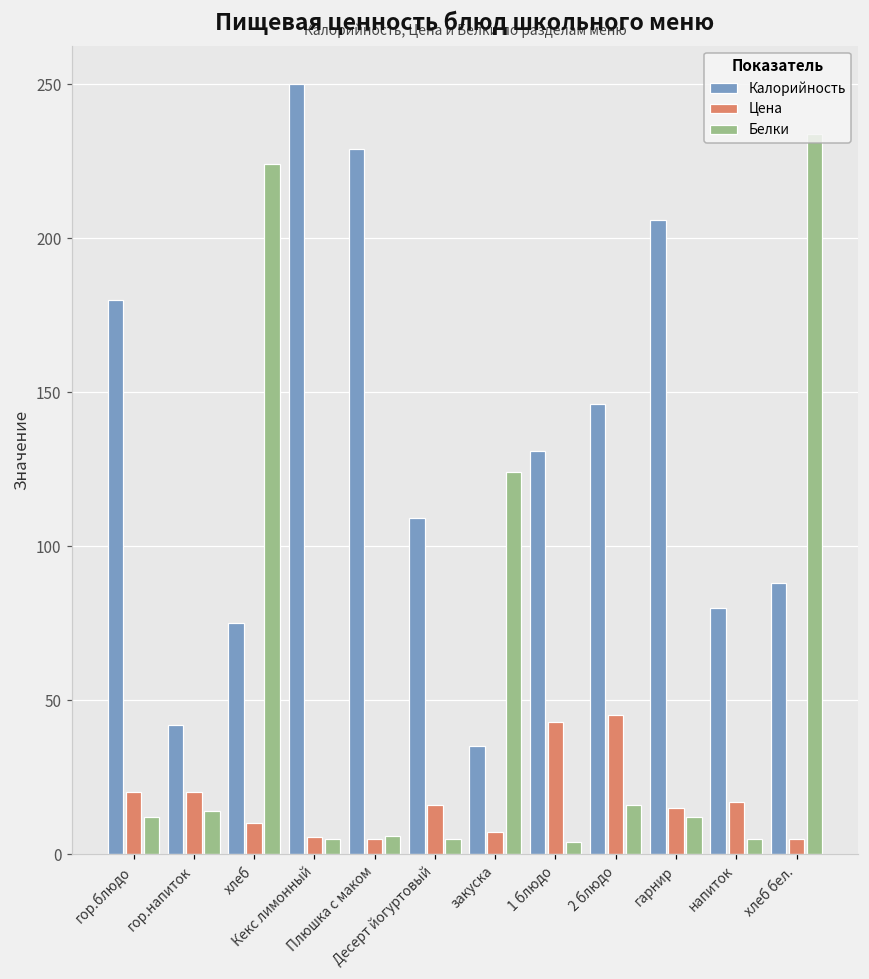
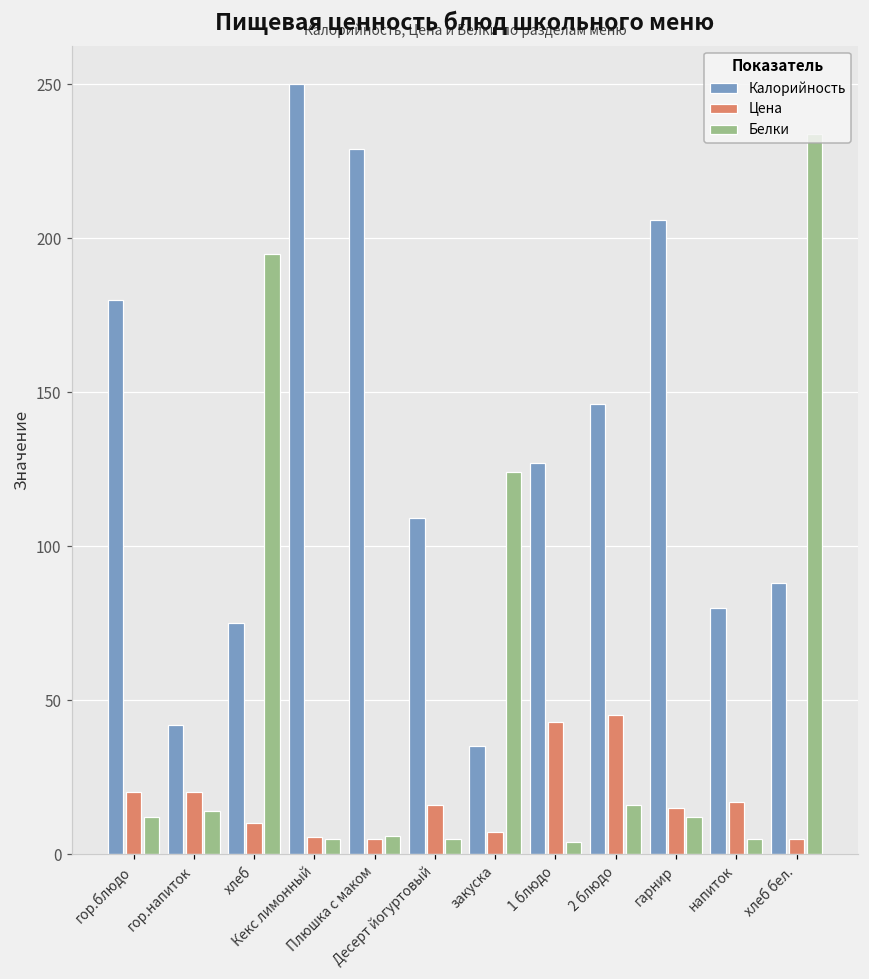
  {
    "Калорийность": {
      "гор.блюдо": 180,
      "гор.напиток": 42,
      "хлеб": 75,
      "Кекс лимонный": 250,
      "Плюшка с маком": 229,
      "Десерт йогуртовый": 109,
      "закуска": 35,
-     "1 блюдо": 131,
+     "1 блюдо": 127,
      "2 блюдо": 146,
      "гарнир": 206,
      "напиток": 80,
      "хлеб бел.": 88
    },
    "Цена": {
      "гор.блюдо": 20,
      "гор.напиток": 20,
      "хлеб": 10,
      "Кекс лимонный": 5,
      "Плюшка с маком": 5,
      "Десерт йогуртовый": 16,
      "закуска": 7,
      "1 блюдо": 43,
      "2 блюдо": 45,
      "гарнир": 15,
      "напиток": 17,
      "хлеб бел.": 5
    },
    "Белки": {
      "гор.блюдо": 12,
      "гор.напиток": 14,
-     "хлеб": 224,
+     "хлеб": 195,
      "Кекс лимонный": 5,
      "Плюшка с маком": 6,
      "Десерт йогуртовый": 5,
      "закуска": 124,
      "1 блюдо": 4,
      "2 блюдо": 16,
      "гарнир": 12,
      "напиток": 5
    }
  }
